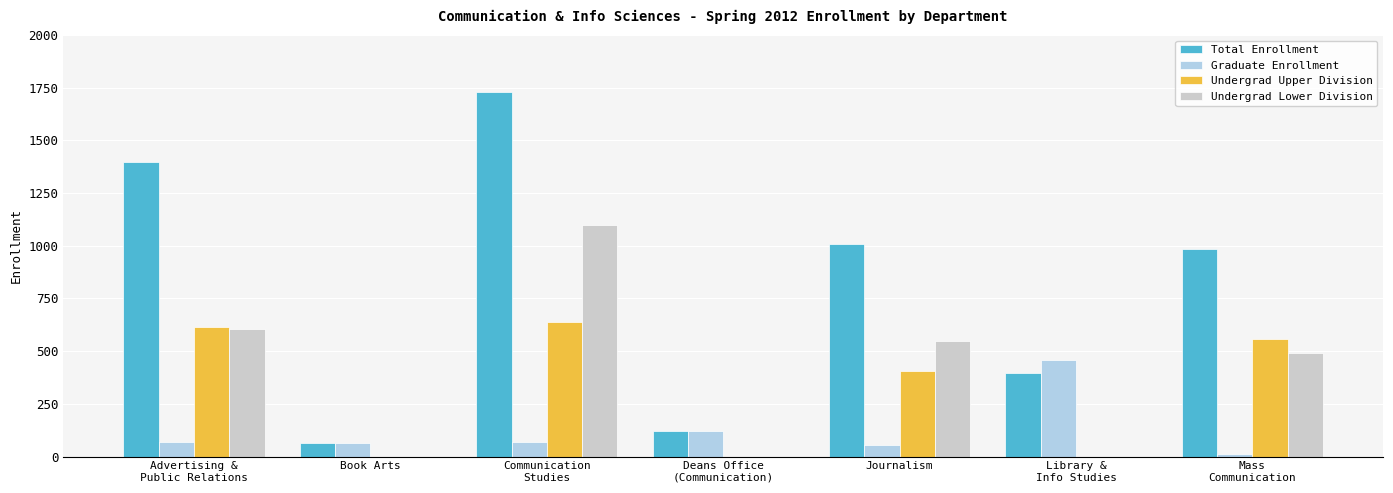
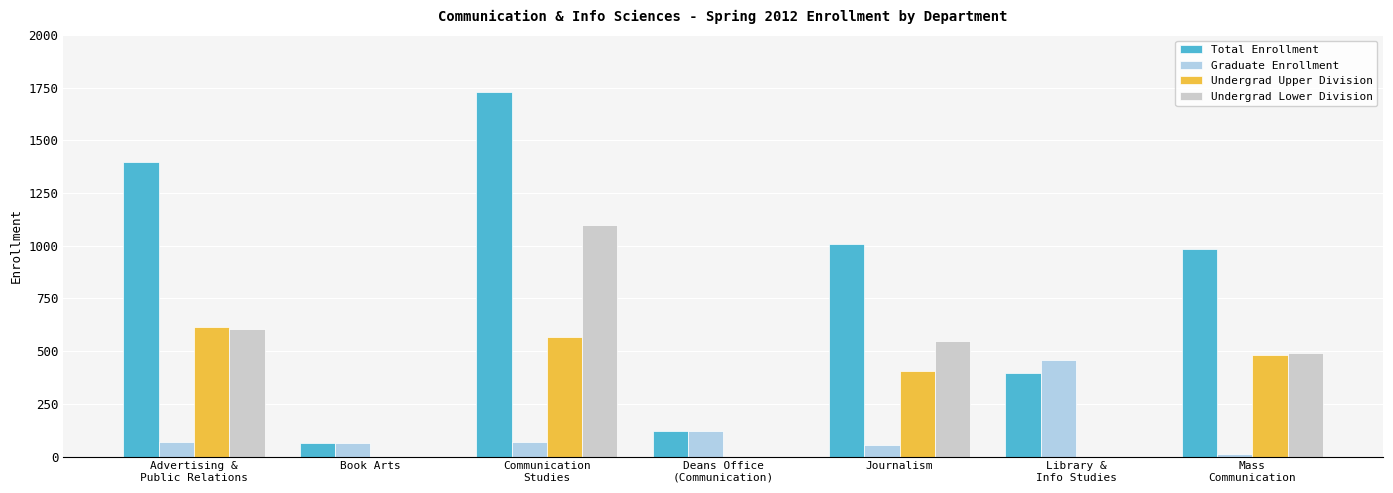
  {
    "Total Enrollment": {
      "Advertising & Public Relations": 1400,
      "Book Arts": 60,
      "Communication Studies": 1730,
      "Deans Office (Communication)": 120,
      "Journalism": 1010,
      "Library & Info Studies": 400,
      "Mass Communication": 980
    },
    "Undergrad Upper Division": {
      "Advertising & Public Relations": 620,
      "Book Arts": 0,
-     "Communication Studies": 640,
+     "Communication Studies": 570,
      "Deans Office (Communication)": 0,
      "Journalism": 410,
      "Library & Info Studies": 0,
-     "Mass Communication": 560
+     "Mass Communication": 480
    }
  }
